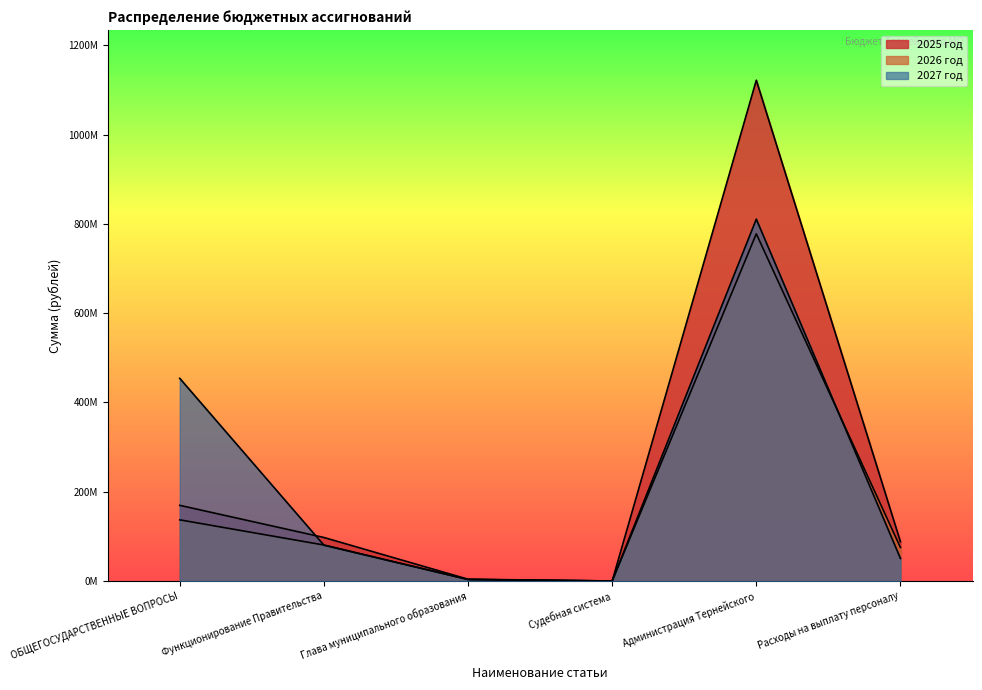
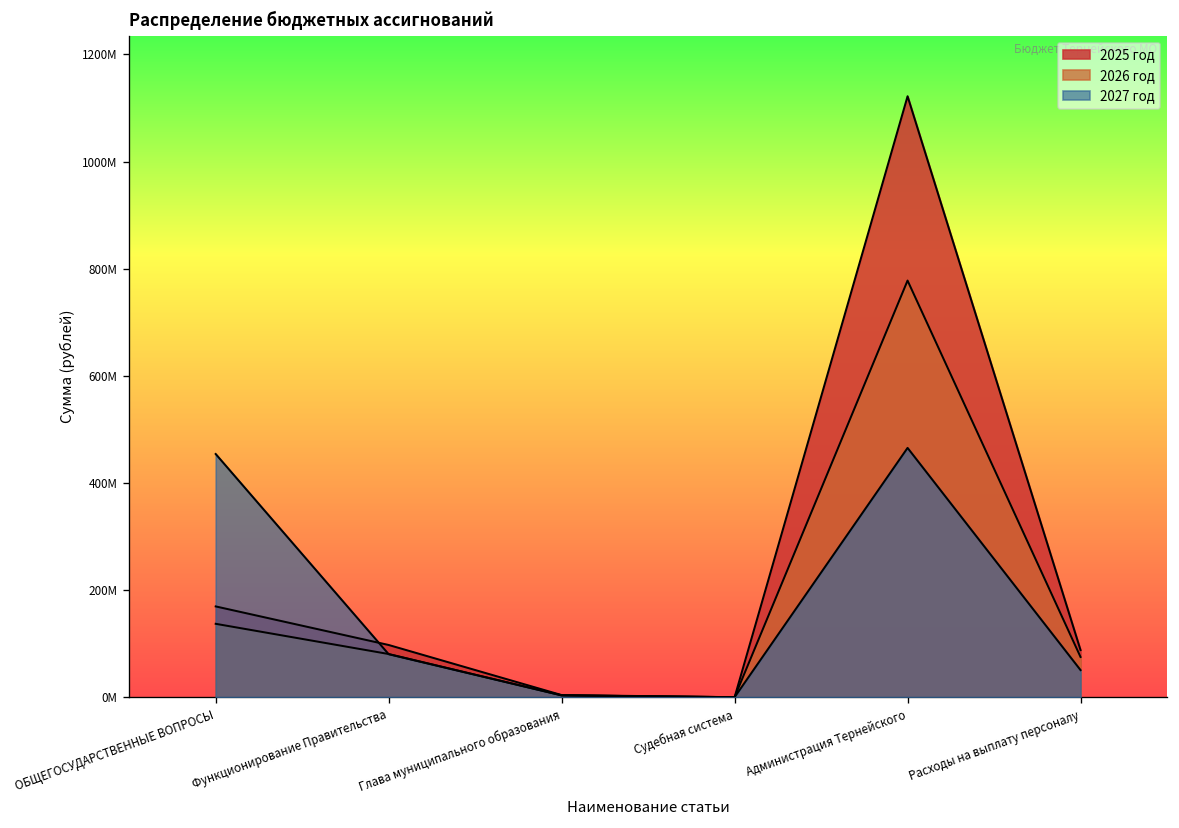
  {
    "2027 год": {
      "ОБЩЕГОСУДАРСТВЕННЫЕ ВОПРОСЫ": 450000000,
-     "Администрация Тернейского": 810000000,
+     "Администрация Тернейского": 470000000,
      "Расходы на выплату персоналу": 50000000
    }
  }
